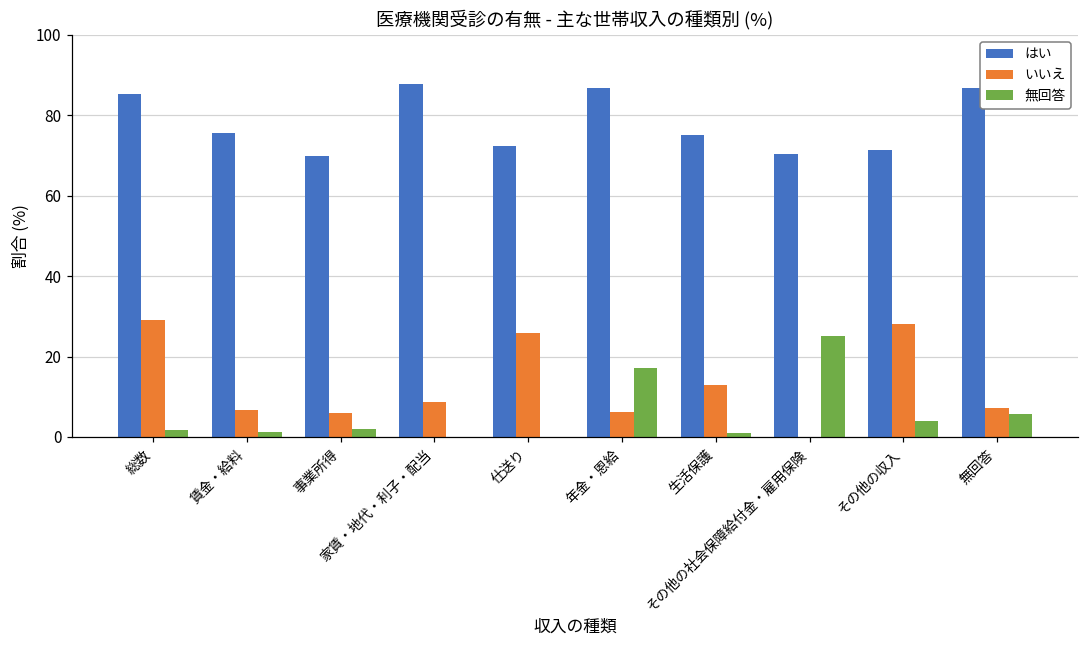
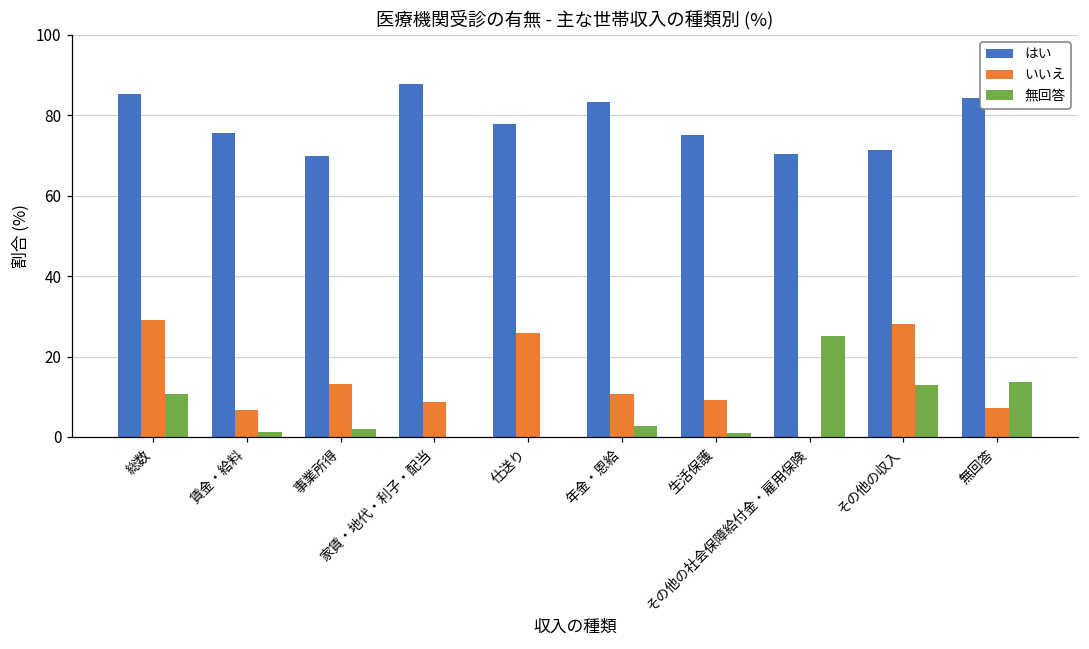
  {
    "はい": {
      "総数": 85,
      "賃金・給料": 76,
      "事業所得": 70,
      "家賃・地代・利子・配当": 88,
-     "仕送り": 72,
-     "年金・恩給": 87,
+     "仕送り": 78,
+     "年金・恩給": 83,
      "生活保護": 75,
      "その他の社会保障給付金・雇用保険": 71,
      "その他の収入": 71,
-     "無回答": 87
+     "無回答": 84
    },
    "いいえ": {
      "総数": 29,
      "賃金・給料": 7,
-     "事業所得": 6,
+     "事業所得": 13,
      "家賃・地代・利子・配当": 9,
      "仕送り": 26,
-     "年金・恩給": 6,
-     "生活保護": 13,
+     "年金・恩給": 11,
+     "生活保護": 9,
      "その他の社会保障給付金・雇用保険": 0,
      "その他の収入": 28,
      "無回答": 7
    },
    "無回答": {
-     "総数": 2,
+     "総数": 11,
      "賃金・給料": 1,
      "事業所得": 2,
      "家賃・地代・利子・配当": 0,
      "仕送り": 0,
-     "年金・恩給": 17,
+     "年金・恩給": 3,
      "生活保護": 1,
      "その他の社会保障給付金・雇用保険": 25,
-     "その他の収入": 4,
-     "無回答": 6
+     "その他の収入": 13,
+     "無回答": 14
    }
  }
